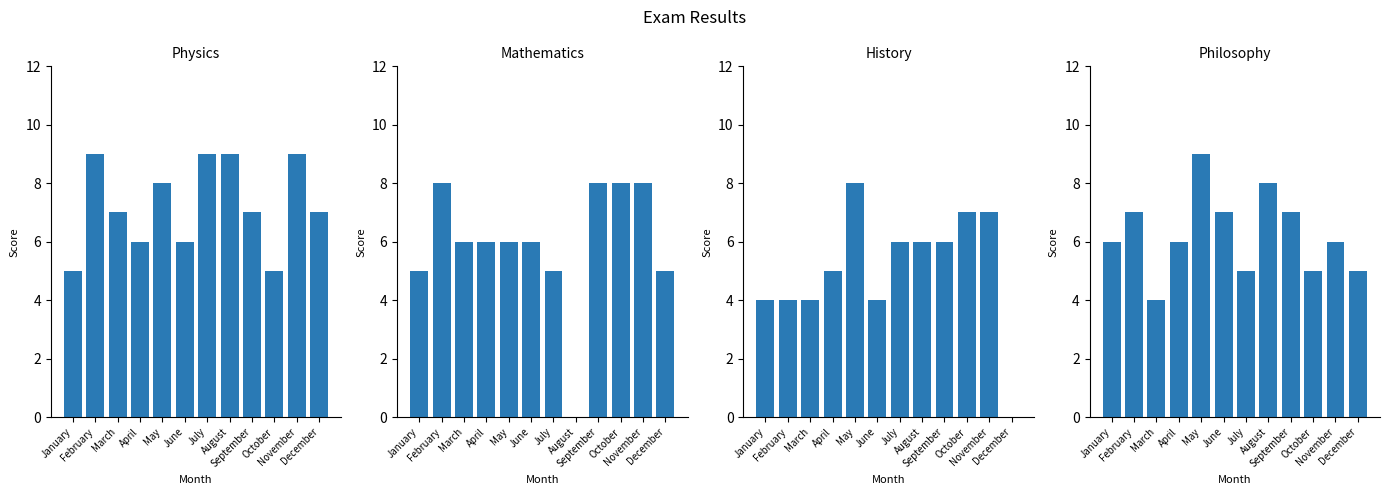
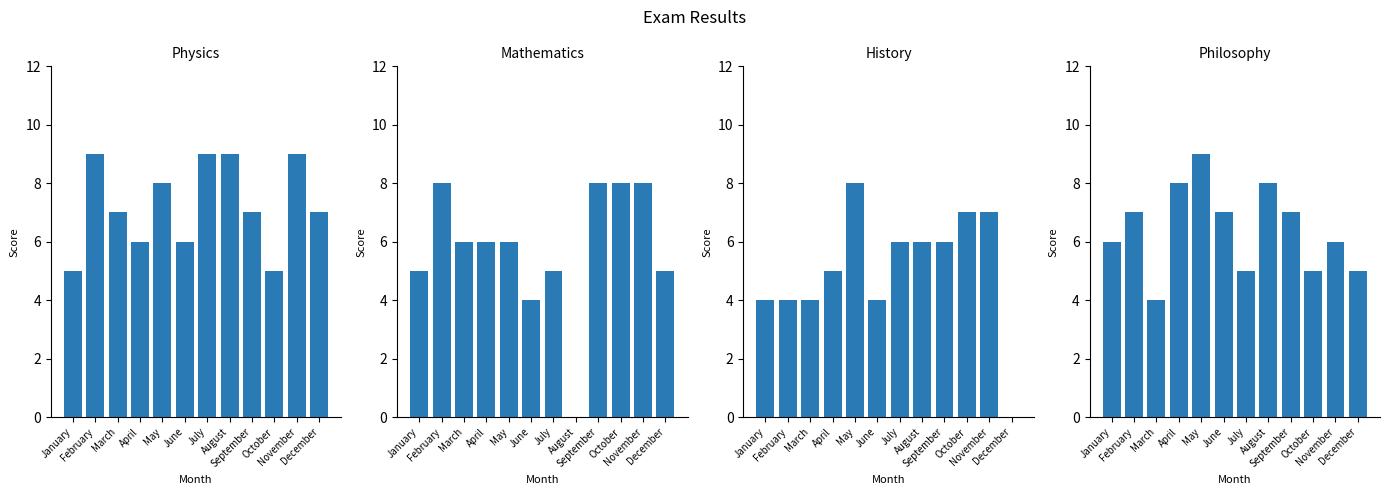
  {
    "Physics": {
      "January": 5.0,
      "February": 9.0,
      "March": 7.0,
      "April": 6.0,
      "May": 8.0,
      "June": 6.0,
      "July": 9.0,
      "August": 9.0,
      "September": 7.0,
      "October": 5.0,
      "November": 9.0,
      "December": 7.0
    },
    "Mathematics": {
      "January": 5,
      "February": 8,
      "March": 6,
      "April": 6,
      "May": 6,
-     "June": 6,
+     "June": 4,
      "July": 5,
      "August": 0,
      "September": 8,
      "October": 8,
      "November": 8,
      "December": 5
    },
    "History": {
      "January": 4.0,
      "February": 4.0,
      "March": 4.0,
      "April": 5.0,
      "May": 8.0,
      "June": 4.0,
      "July": 6.0,
      "August": 6.0,
      "September": 6.0,
      "October": 7.0,
      "November": 7.0,
      "December": 0.0
    },
    "Philosophy": {
      "January": 6,
      "February": 7,
      "March": 4,
-     "April": 6,
+     "April": 8,
      "May": 9,
      "June": 7,
      "July": 5,
      "August": 8,
      "September": 7,
      "October": 5,
      "November": 6,
      "December": 5
    }
  }
